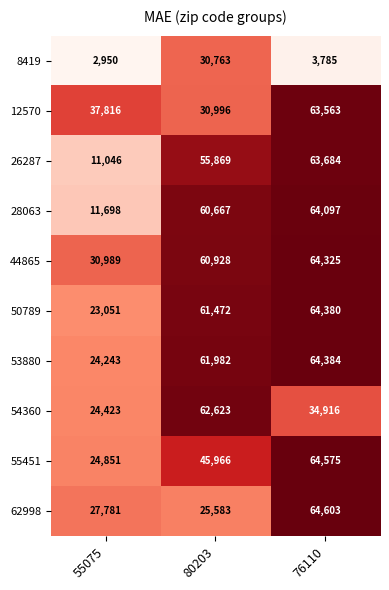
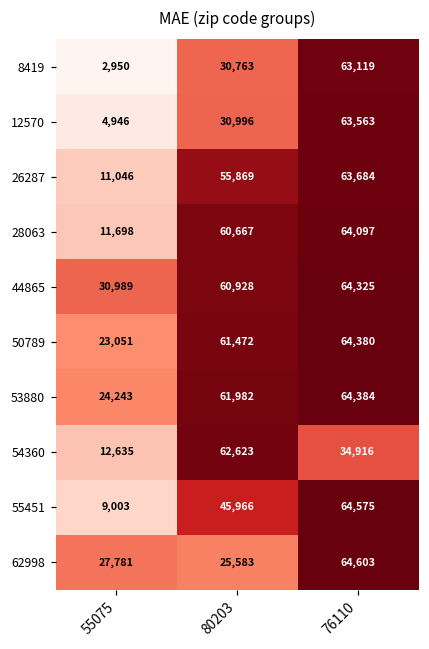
  {
    "8419": {
      "55075": "2,950",
      "80203": "30,763",
-     "76110": "3,785"
+     "76110": "63,119"
    },
    "12570": {
-     "55075": "37,816",
+     "55075": "4,946",
      "80203": "30,996",
      "76110": "63,563"
    },
    "26287": {
      "55075": "11,046",
      "80203": "55,869",
      "76110": "63,684"
    },
    "28063": {
      "55075": "11,698",
      "80203": "60,667",
      "76110": "64,097"
    },
    "44865": {
      "55075": "30,989",
      "80203": "60,928",
      "76110": "64,325"
    },
    "50789": {
      "55075": "23,051",
      "80203": "61,472",
      "76110": "64,380"
    },
    "53880": {
      "55075": "24,243",
      "80203": "61,982",
      "76110": "64,384"
    },
    "54360": {
-     "55075": "24,423",
+     "55075": "12,635",
      "80203": "62,623",
      "76110": "34,916"
    },
    "55451": {
-     "55075": "24,851",
+     "55075": "9,003",
      "80203": "45,966",
      "76110": "64,575"
    },
    "62998": {
      "55075": "27,781",
      "80203": "25,583",
      "76110": "64,603"
    }
  }
